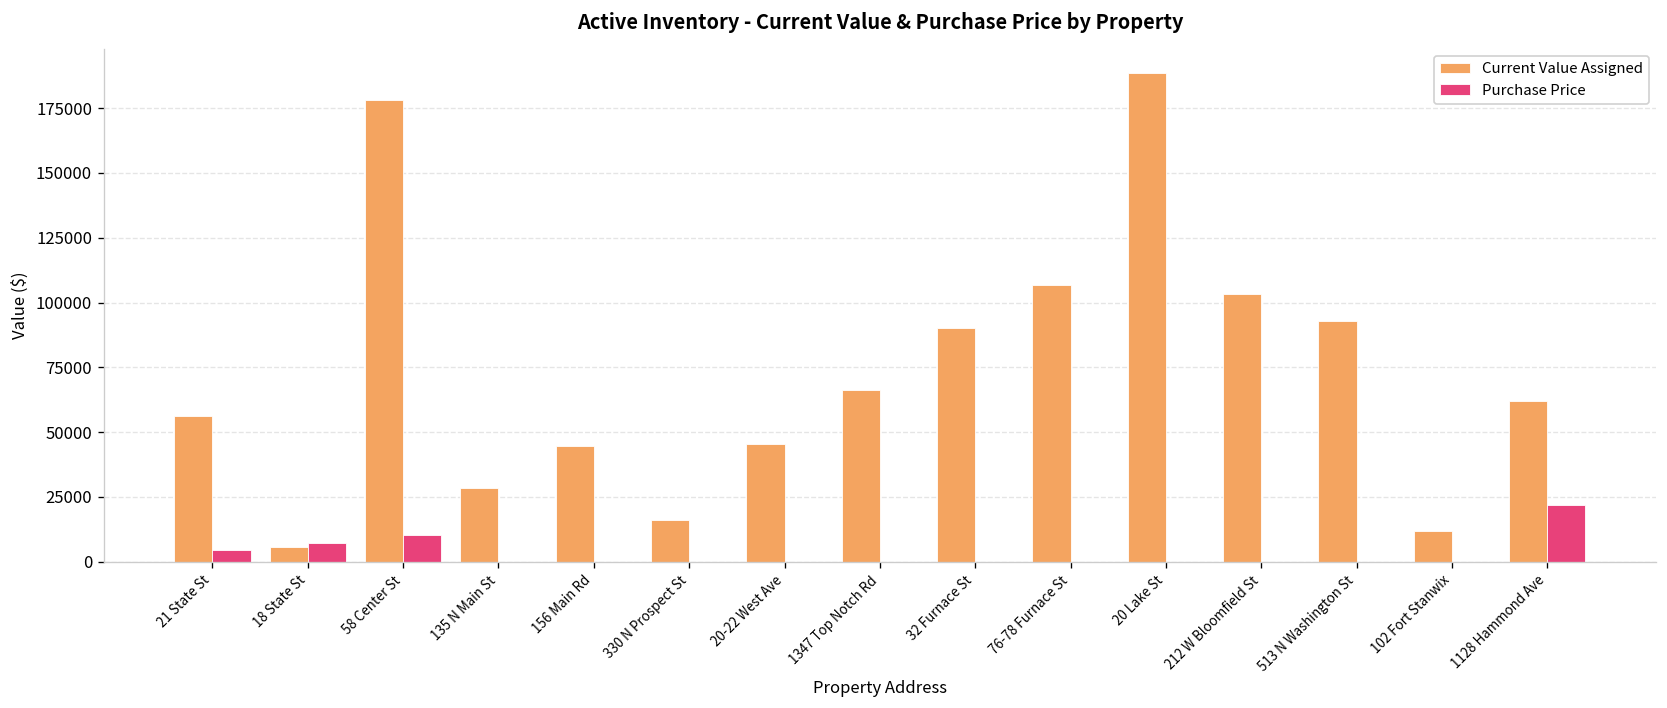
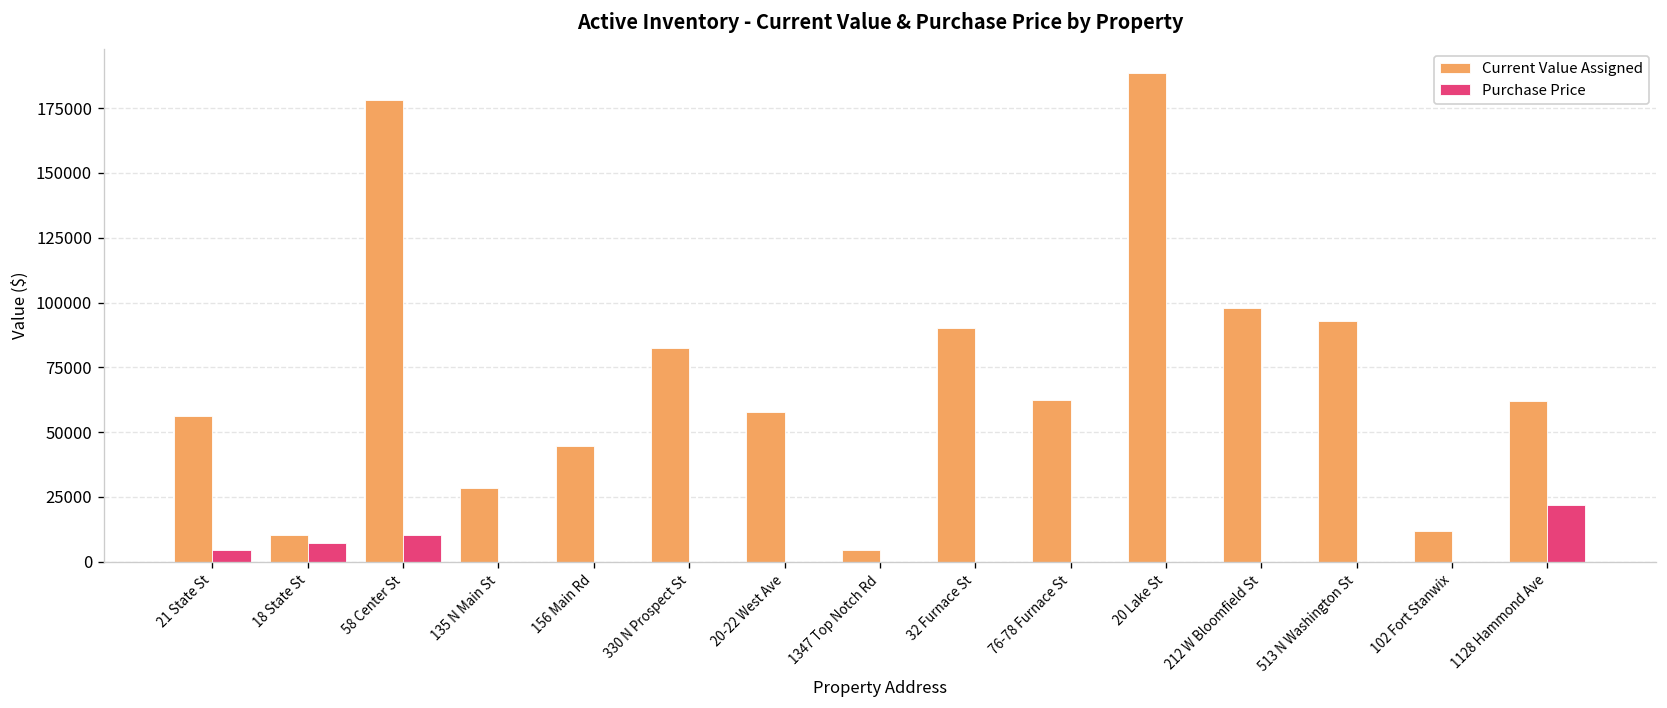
  {
    "Current Value Assigned": {
      "21 State St": 56000,
-     "18 State St": 6000,
+     "18 State St": 10000,
      "58 Center St": 178000,
      "135 N Main St": 28000,
      "156 Main Rd": 45000,
-     "330 N Prospect St": 16000,
-     "20-22 West Ave": 45000,
-     "1347 Top Notch Rd": 66000,
+     "330 N Prospect St": 83000,
+     "20-22 West Ave": 58000,
+     "1347 Top Notch Rd": 4000,
      "32 Furnace St": 90000,
-     "76-78 Furnace St": 107000,
+     "76-78 Furnace St": 63000,
      "20 Lake St": 188000,
-     "212 W Bloomfield St": 103000,
+     "212 W Bloomfield St": 98000,
      "513 N Washington St": 93000,
      "102 Fort Stanwix": 12000,
      "1128 Hammond Ave": 62000
    },
    "Purchase Price": {
      "21 State St": 4000,
      "18 State St": 7000,
      "58 Center St": 11000,
      "135 N Main St": 0,
      "156 Main Rd": 0,
      "330 N Prospect St": 0,
      "20-22 West Ave": 0,
      "1347 Top Notch Rd": 0,
      "32 Furnace St": 0,
      "76-78 Furnace St": 0,
      "20 Lake St": 0,
      "212 W Bloomfield St": 0,
      "513 N Washington St": 0,
      "102 Fort Stanwix": 0,
      "1128 Hammond Ave": 22000
    }
  }
